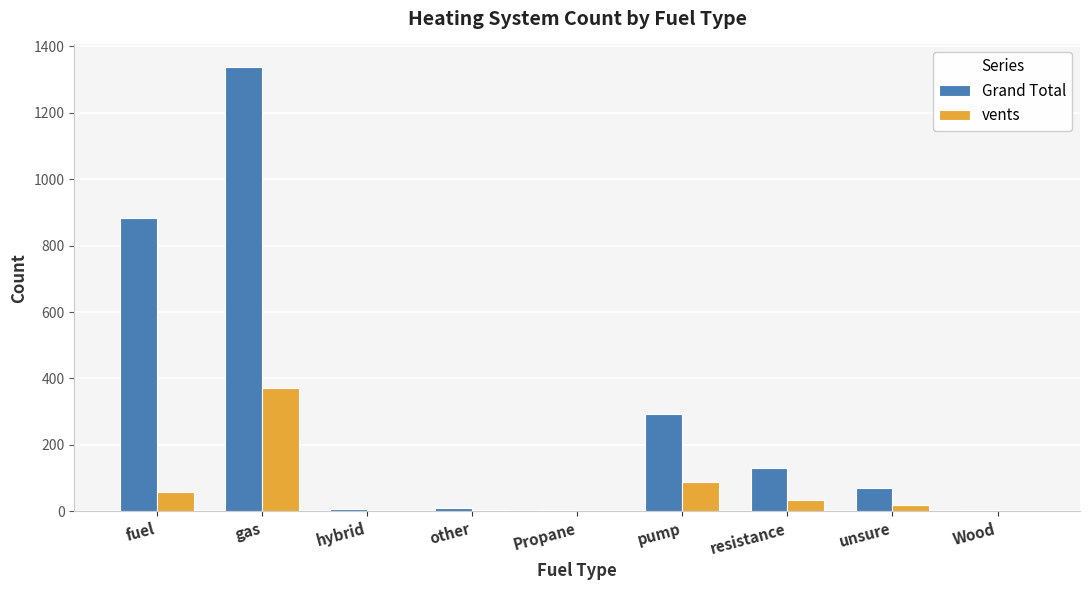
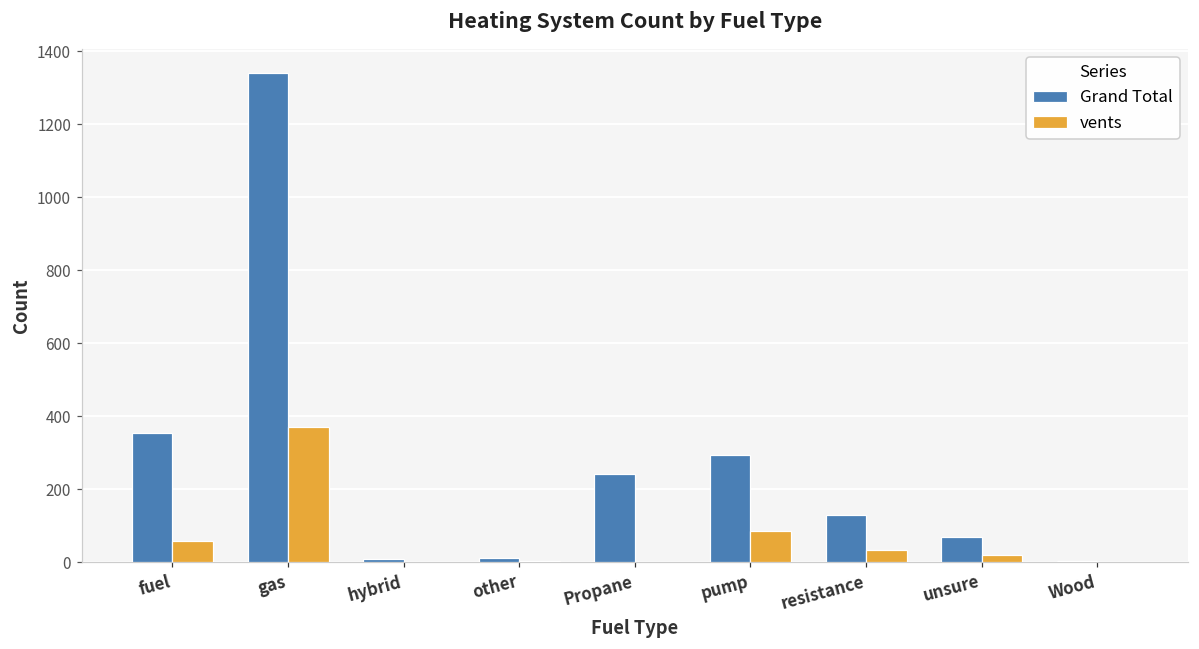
  {
    "Grand Total": {
-     "fuel": 880,
+     "fuel": 350,
      "gas": 1340,
      "hybrid": 10,
      "other": 10,
-     "Propane": 0,
+     "Propane": 240,
      "pump": 290,
      "resistance": 130,
      "unsure": 70
    },
    "vents": {
      "fuel": 60,
      "gas": 370,
      "pump": 90,
      "resistance": 30,
      "unsure": 20,
      "Wood": 0
    }
  }
